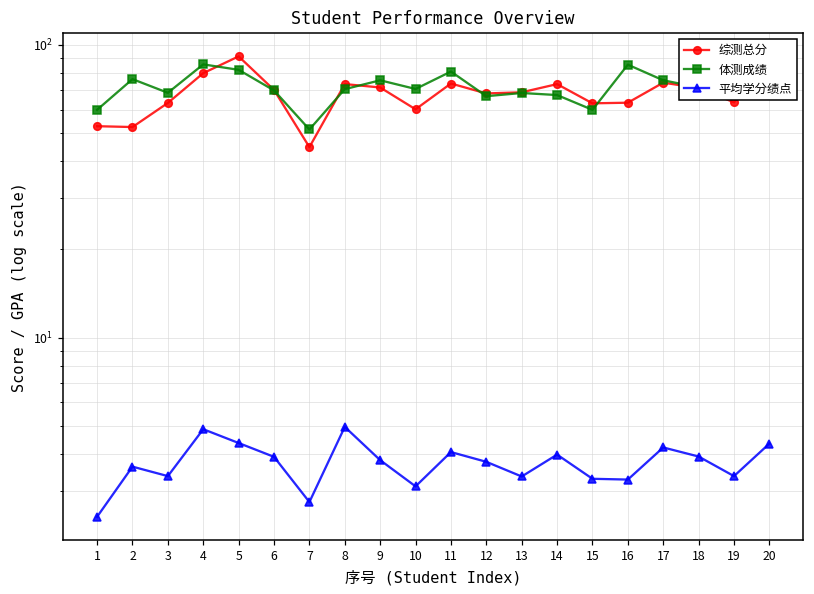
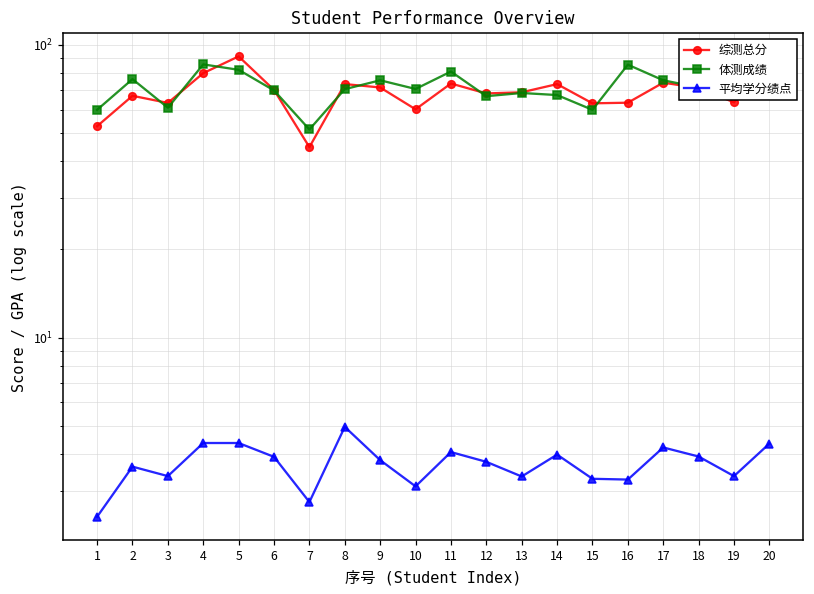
  {
    "综测总分": {
      "1": 53,
-     "2": 52,
+     "2": 67,
      "3": 63,
      "4": 80,
      "5": 91,
      "7": 45,
      "8": 73,
      "9": 72,
      "10": 60,
      "11": 74,
      "14": 73,
      "15": 63,
      "16": 63,
      "19": 64
    },
    "体测成绩": {
      "1": 60,
      "2": 76,
-     "3": 69,
+     "3": 61,
      "4": 86,
      "5": 82,
      "7": 51,
      "8": 71,
      "9": 76,
      "10": 71,
      "11": 81,
      "14": 67,
      "15": 60,
      "16": 86
    },
    "平均学分绩点": {
      "1": 2.4,
      "2": 3.6,
      "3": 3.4,
-     "4": 4.9,
+     "4": 4.4,
      "5": 4.4,
      "6": 3.9,
      "7": 2.7,
      "8": 5.0,
      "9": 3.8,
      "10": 3.1,
      "11": 4.1,
      "12": 3.8,
      "13": 3.4,
      "14": 4.0,
      "15": 3.3,
      "16": 3.3,
      "17": 4.2,
      "18": 3.9,
      "19": 3.4,
      "20": 4.3
    }
  }
